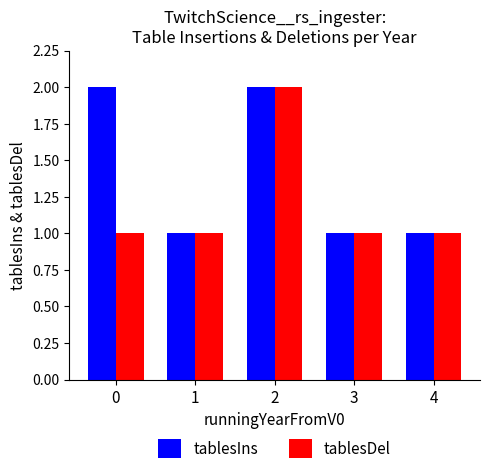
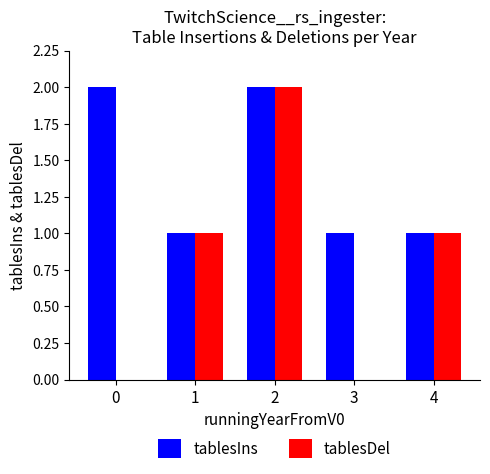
  {
    "tablesIns": {
      "0": 2,
      "1": 1,
      "2": 2,
      "3": 1,
      "4": 1
    },
    "tablesDel": {
-     "0": 1,
+     "0": 0,
      "1": 1,
      "2": 2,
-     "3": 1,
+     "3": 0,
      "4": 1
    }
  }
